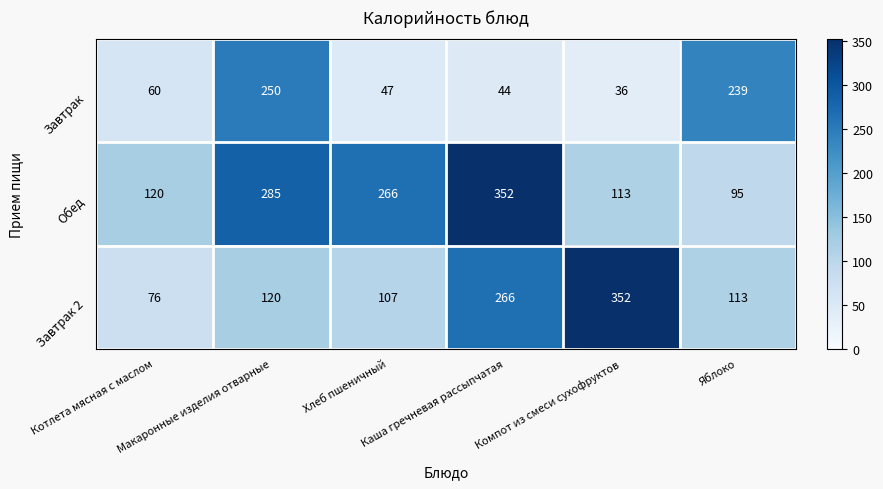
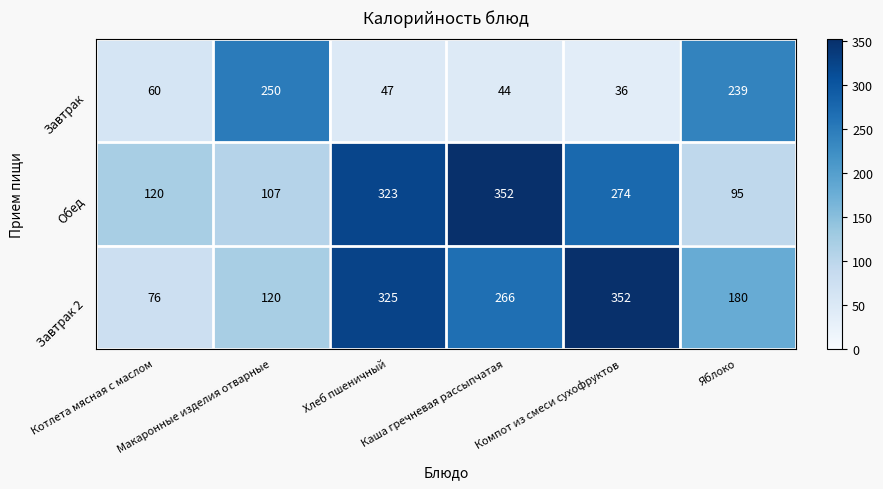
  {
    "Завтрак": {
      "Котлета мясная с маслом": 60,
      "Макаронные изделия отварные": 250,
      "Хлеб пшеничный": 47,
      "Каша гречневая рассыпчатая": 44,
      "Компот из смеси сухофруктов": 36,
      "Яблоко": 239
    },
    "Обед": {
      "Котлета мясная с маслом": 120,
-     "Макаронные изделия отварные": 285,
-     "Хлеб пшеничный": 266,
+     "Макаронные изделия отварные": 107,
+     "Хлеб пшеничный": 323,
      "Каша гречневая рассыпчатая": 352,
-     "Компот из смеси сухофруктов": 113,
+     "Компот из смеси сухофруктов": 274,
      "Яблоко": 95
    },
    "Завтрак 2": {
      "Котлета мясная с маслом": 76,
      "Макаронные изделия отварные": 120,
-     "Хлеб пшеничный": 107,
+     "Хлеб пшеничный": 325,
      "Каша гречневая рассыпчатая": 266,
      "Компот из смеси сухофруктов": 352,
-     "Яблоко": 113
+     "Яблоко": 180
    }
  }
